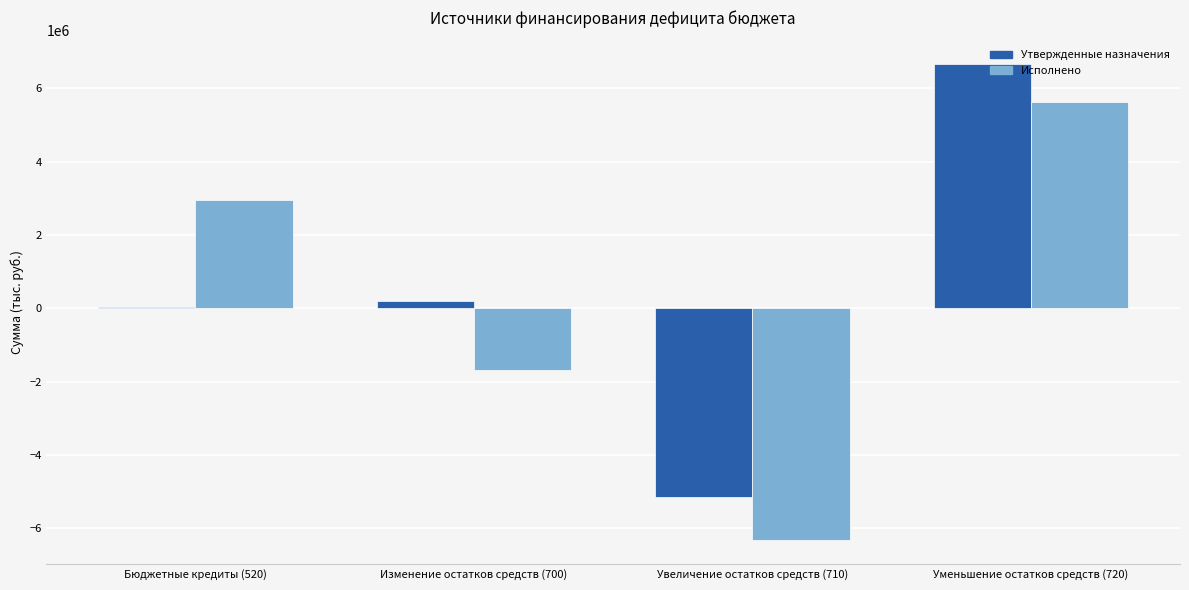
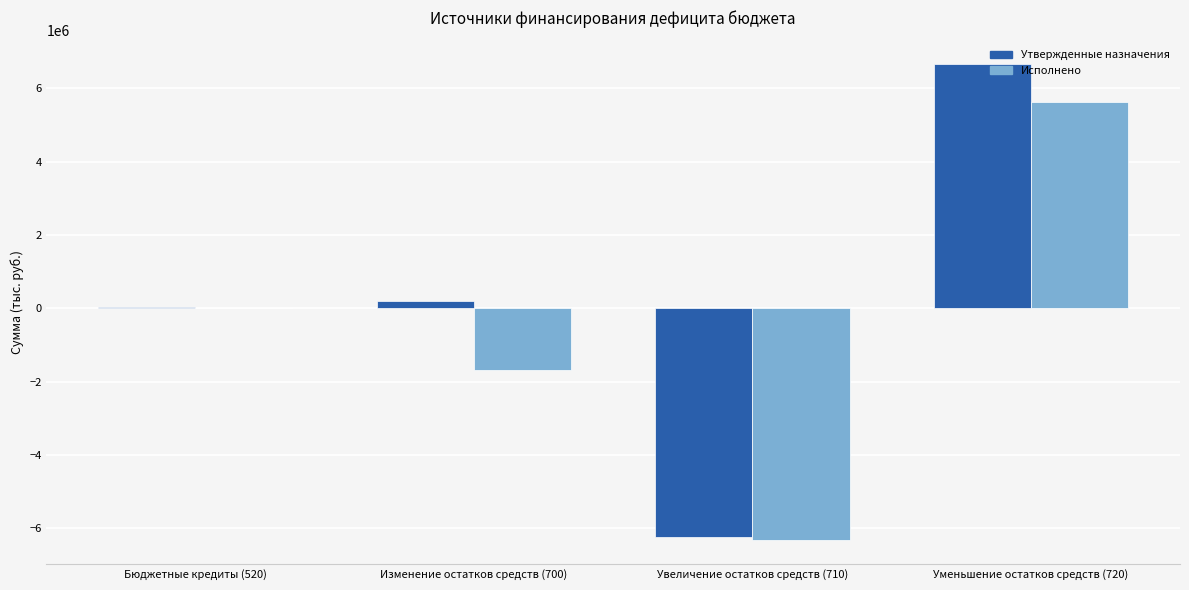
  {
    "Утвержденные назначения": {
      "Изменение остатков средств (700)": 200000,
-     "Увеличение остатков средств (710)": -5200000,
+     "Увеличение остатков средств (710)": -6200000,
      "Уменьшение остатков средств (720)": 6700000
    },
    "Исполнено": {
-     "Бюджетные кредиты (520)": 2900000,
+     "Бюджетные кредиты (520)": 0,
      "Изменение остатков средств (700)": -1700000,
      "Увеличение остатков средств (710)": -6300000,
      "Уменьшение остатков средств (720)": 5600000
    }
  }
